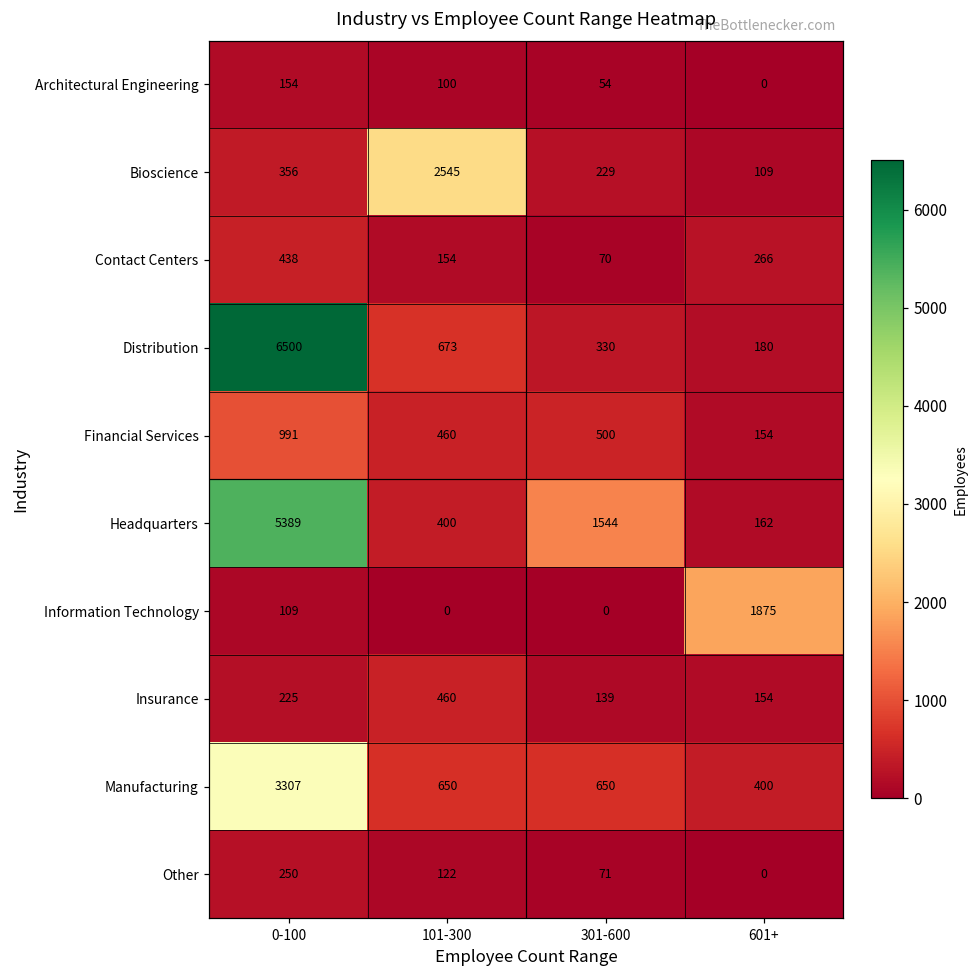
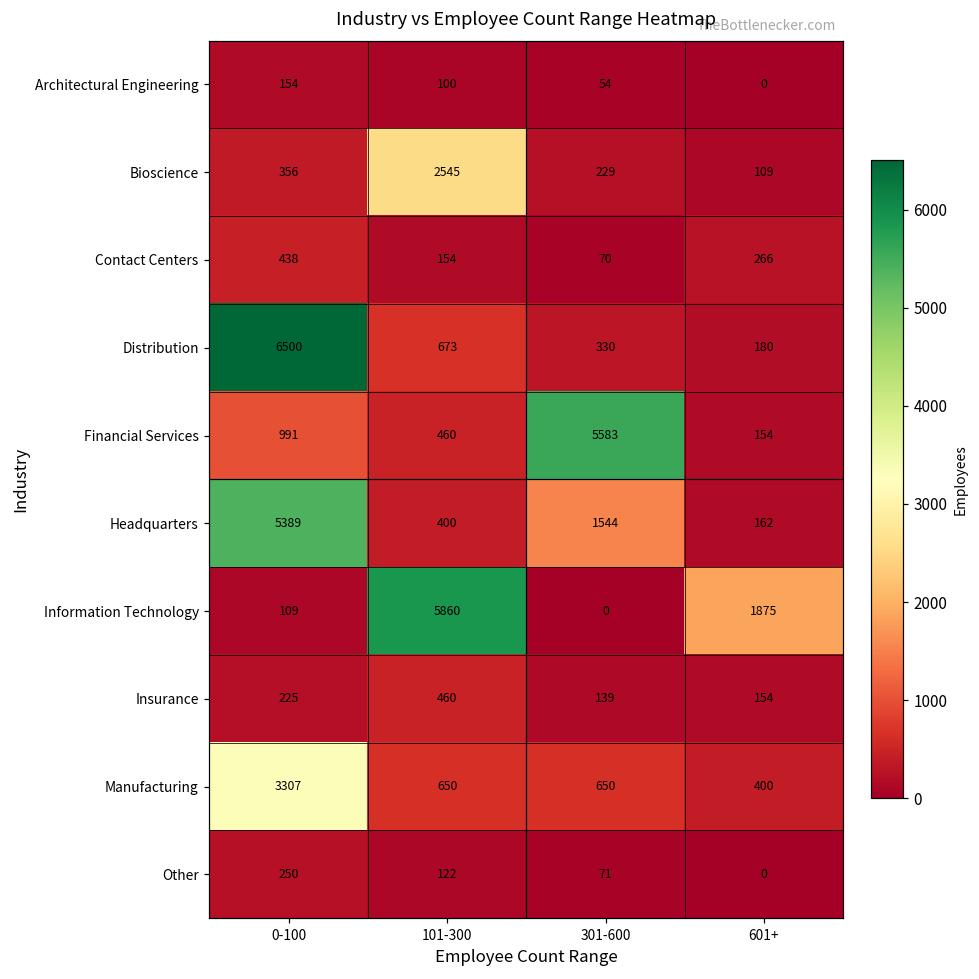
  {
    "Architectural Engineering": {
      "0-100": 154,
      "101-300": 100,
      "301-600": 54,
      "601+": 0
    },
    "Bioscience": {
      "0-100": 356,
      "101-300": 2545,
      "301-600": 229,
      "601+": 109
    },
    "Contact Centers": {
      "0-100": 438,
      "101-300": 154,
      "301-600": 70,
      "601+": 266
    },
    "Distribution": {
      "0-100": 6500,
      "101-300": 673,
      "301-600": 330,
      "601+": 180
    },
    "Financial Services": {
      "0-100": 991,
      "101-300": 460,
-     "301-600": 500,
+     "301-600": 5583,
      "601+": 154
    },
    "Headquarters": {
      "0-100": 5389,
      "101-300": 400,
      "301-600": 1544,
      "601+": 162
    },
    "Information Technology": {
      "0-100": 109,
-     "101-300": 0,
+     "101-300": 5860,
      "301-600": 0,
      "601+": 1875
    },
    "Insurance": {
      "0-100": 225,
      "101-300": 460,
      "301-600": 139,
      "601+": 154
    },
    "Manufacturing": {
      "0-100": 3307,
      "101-300": 650,
      "301-600": 650,
      "601+": 400
    },
    "Other": {
      "0-100": 250,
      "101-300": 122,
      "301-600": 71,
      "601+": 0
    }
  }
